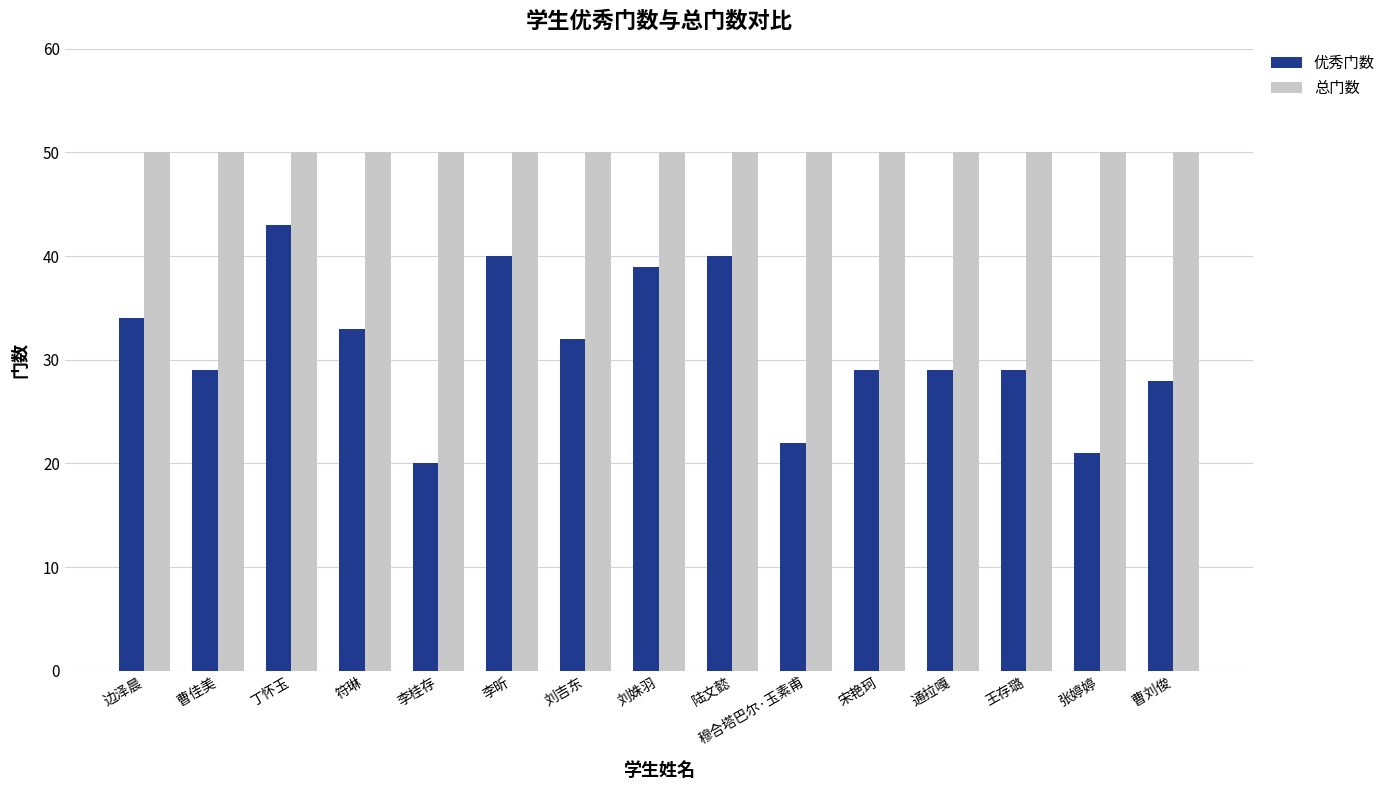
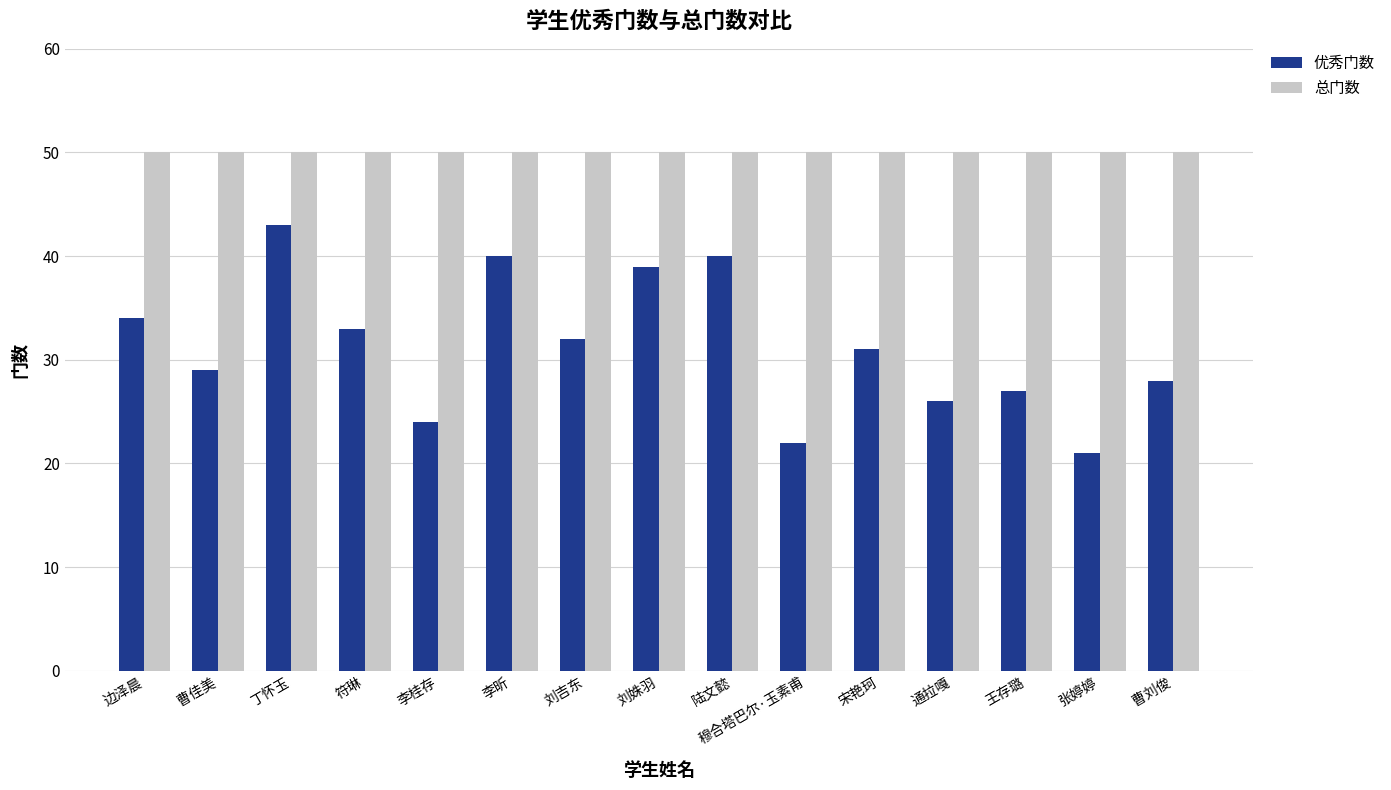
  {
    "优秀门数": {
      "边泽晨": 34,
      "曹佳美": 29,
      "丁怀玉": 43,
      "符琳": 33,
-     "李桂存": 20,
+     "李桂存": 24,
      "李昕": 40,
      "刘吉东": 32,
      "刘姝羽": 39,
      "陆文懿": 40,
      "穆合塔巴尔·玉素甫": 22,
-     "宋艳珂": 29,
-     "通拉嘎": 29,
-     "王存璐": 29,
+     "宋艳珂": 31,
+     "通拉嘎": 26,
+     "王存璐": 27,
      "张婷婷": 21,
      "曹刘俊": 28
    },
    "总门数": {
      "边泽晨": 50,
      "曹佳美": 50,
      "丁怀玉": 50,
      "符琳": 50,
      "李桂存": 50,
      "李昕": 50,
      "刘吉东": 50,
      "刘姝羽": 50,
      "陆文懿": 50,
      "穆合塔巴尔·玉素甫": 50,
      "宋艳珂": 50,
      "通拉嘎": 50,
      "王存璐": 50,
      "张婷婷": 50,
      "曹刘俊": 50
    }
  }
